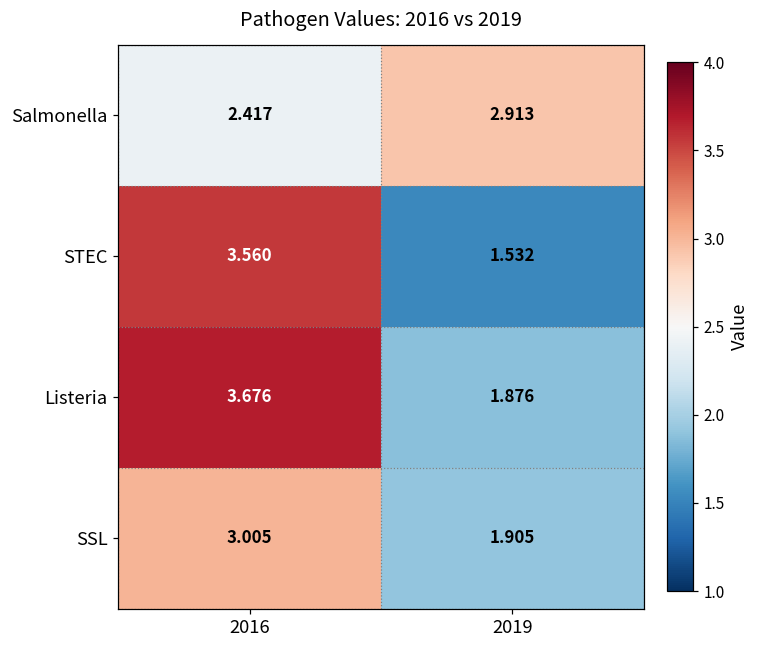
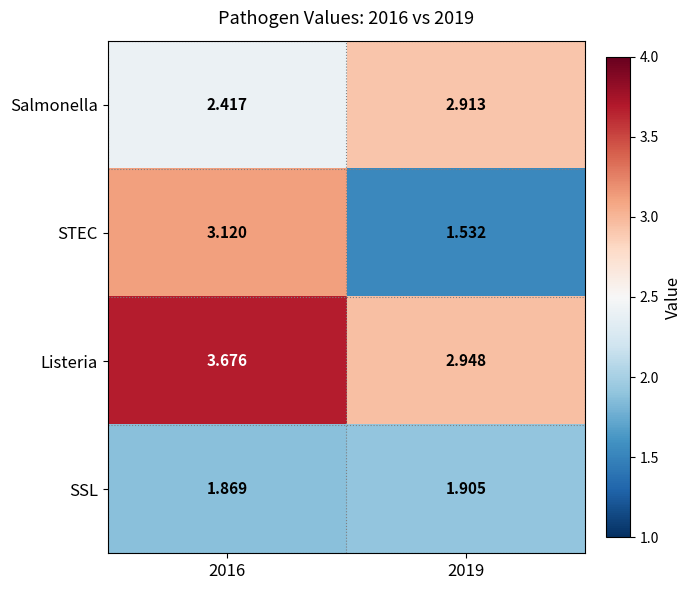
  {
    "Salmonella": {
      "2016": 2.417,
      "2019": 2.913
    },
    "STEC": {
-     "2016": 3.560,
+     "2016": 3.120,
      "2019": 1.532
    },
    "Listeria": {
      "2016": 3.676,
-     "2019": 1.876
+     "2019": 2.948
    },
    "SSL": {
-     "2016": 3.005,
+     "2016": 1.869,
      "2019": 1.905
    }
  }
